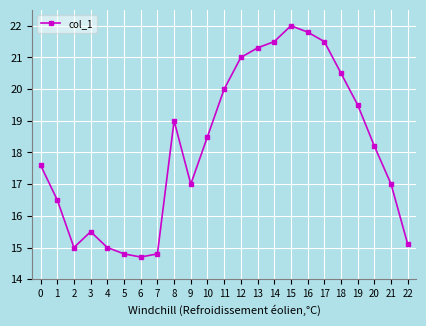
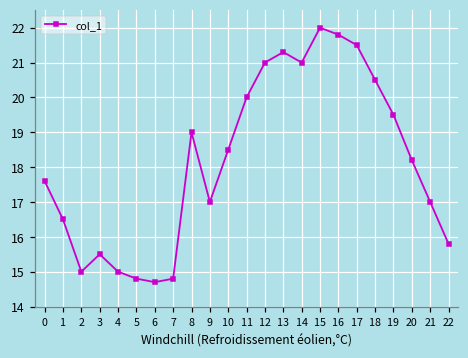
  {
    "0": 17.6,
    "1": 16.5,
    "2": 15.0,
    "3": 15.5,
    "4": 15.0,
    "5": 14.8,
    "6": 14.7,
    "7": 14.8,
    "8": 19.0,
    "9": 17.0,
    "10": 18.5,
    "11": 20.0,
    "12": 21.0,
    "13": 21.3,
-   "14": 21.5,
+   "14": 21.0,
    "15": 22.0,
    "16": 21.8,
    "17": 21.5,
    "18": 20.5,
    "19": 19.5,
    "20": 18.2,
    "21": 17.0,
-   "22": 15.1
+   "22": 15.8
  }
